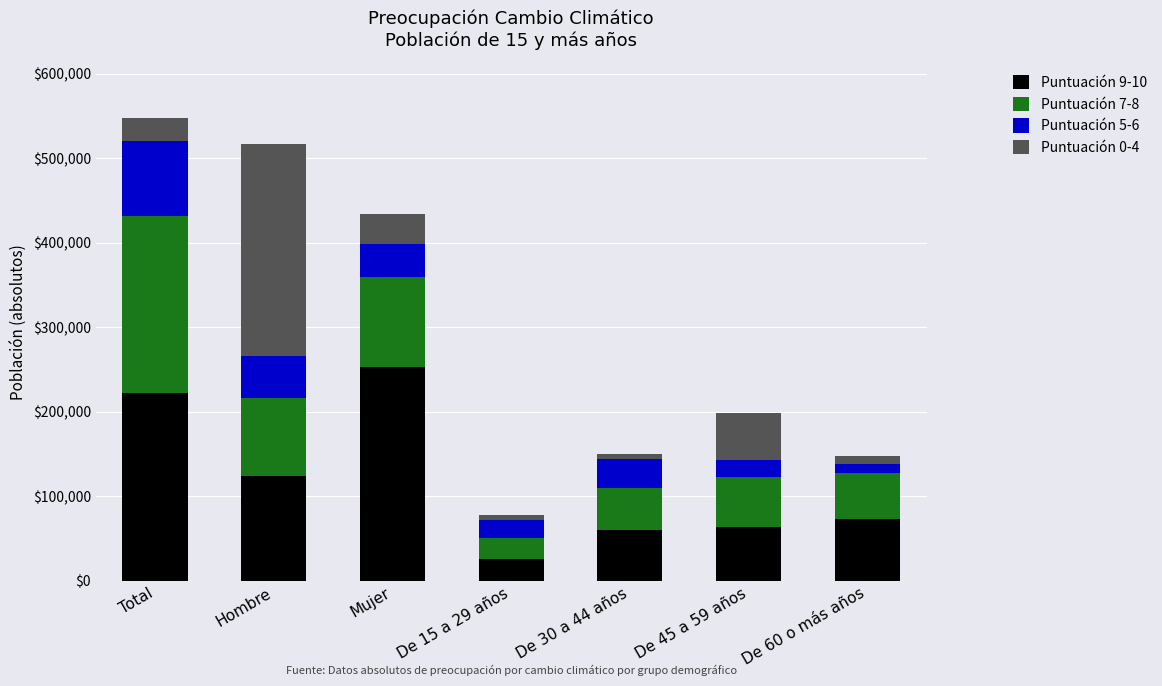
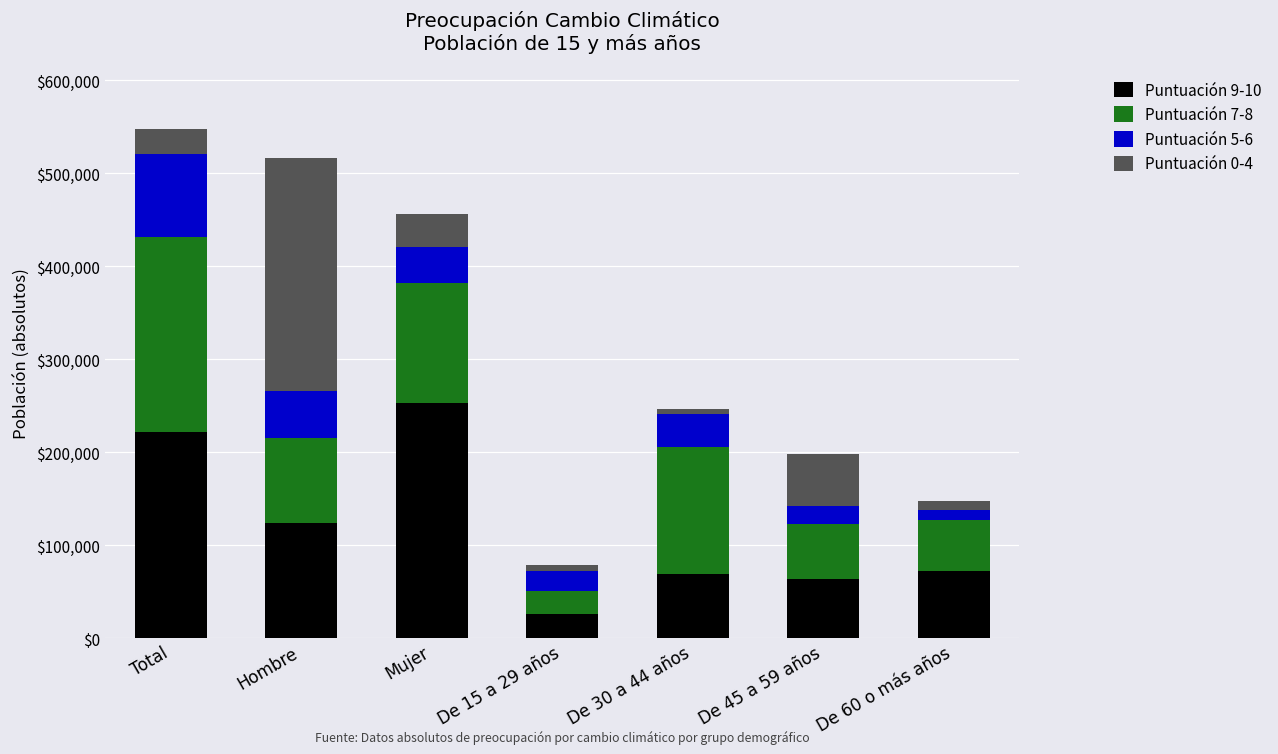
  {
    "Puntuación 9-10": {
      "Total": "$220,000",
      "Hombre": "$120,000",
      "Mujer": "$250,000",
      "De 15 a 29 años": "$30,000",
-     "De 30 a 44 años": "$60,000",
+     "De 30 a 44 años": "$70,000",
      "De 45 a 59 años": "$60,000",
      "De 60 o más años": "$70,000"
    },
    "Puntuación 7-8": {
      "Total": "$210,000",
      "Hombre": "$90,000",
-     "Mujer": "$110,000",
+     "Mujer": "$130,000",
      "De 15 a 29 años": "$20,000",
-     "De 30 a 44 años": "$50,000",
+     "De 30 a 44 años": "$140,000",
      "De 45 a 59 años": "$60,000",
      "De 60 o más años": "$50,000"
    },
    "Puntuación 5-6": {
      "Total": "$90,000",
      "Hombre": "$50,000",
      "Mujer": "$40,000",
      "De 15 a 29 años": "$20,000",
      "De 30 a 44 años": "$30,000",
      "De 45 a 59 años": "$20,000",
      "De 60 o más años": "$10,000"
    },
    "Puntuación 0-4": {
      "Total": "$30,000",
      "Hombre": "$250,000",
      "Mujer": "$40,000",
      "De 15 a 29 años": "$10,000",
      "De 30 a 44 años": "$10,000",
      "De 45 a 59 años": "$60,000",
      "De 60 o más años": "$10,000"
    }
  }
